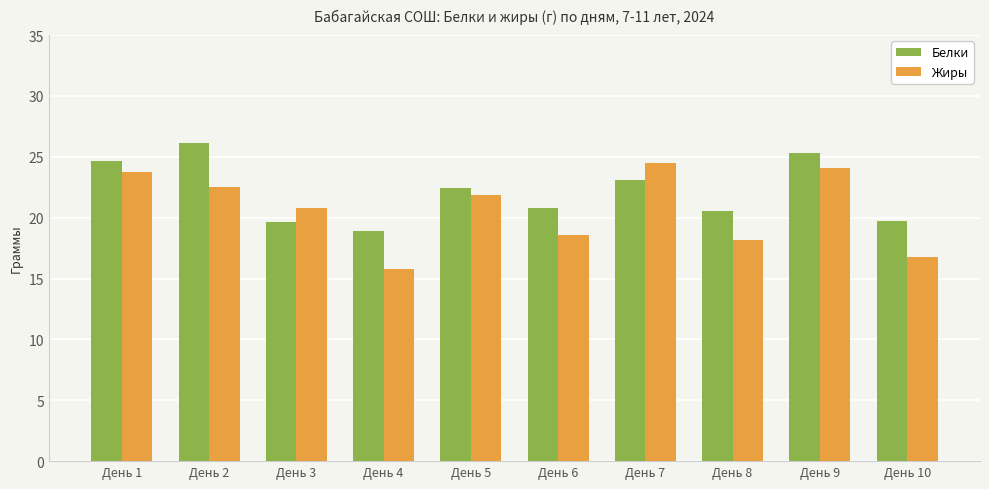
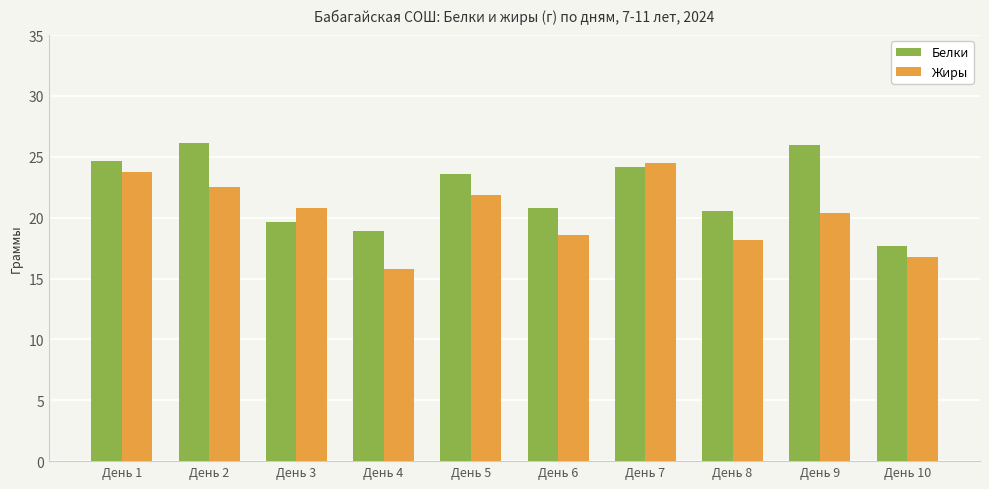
  {
    "Белки": {
      "День 1": 24.6,
      "День 2": 26.1,
      "День 3": 19.7,
      "День 4": 18.9,
-     "День 5": 22.5,
+     "День 5": 23.6,
      "День 6": 20.8,
-     "День 7": 23.1,
+     "День 7": 24.2,
      "День 8": 20.6,
-     "День 9": 25.3,
-     "День 10": 19.7
+     "День 9": 26.0,
+     "День 10": 17.7
    },
    "Жиры": {
      "День 1": 23.8,
      "День 2": 22.5,
      "День 3": 20.8,
      "День 4": 15.8,
      "День 5": 21.9,
      "День 6": 18.6,
      "День 7": 24.5,
      "День 8": 18.2,
-     "День 9": 24.1,
+     "День 9": 20.4,
      "День 10": 16.8
    }
  }
